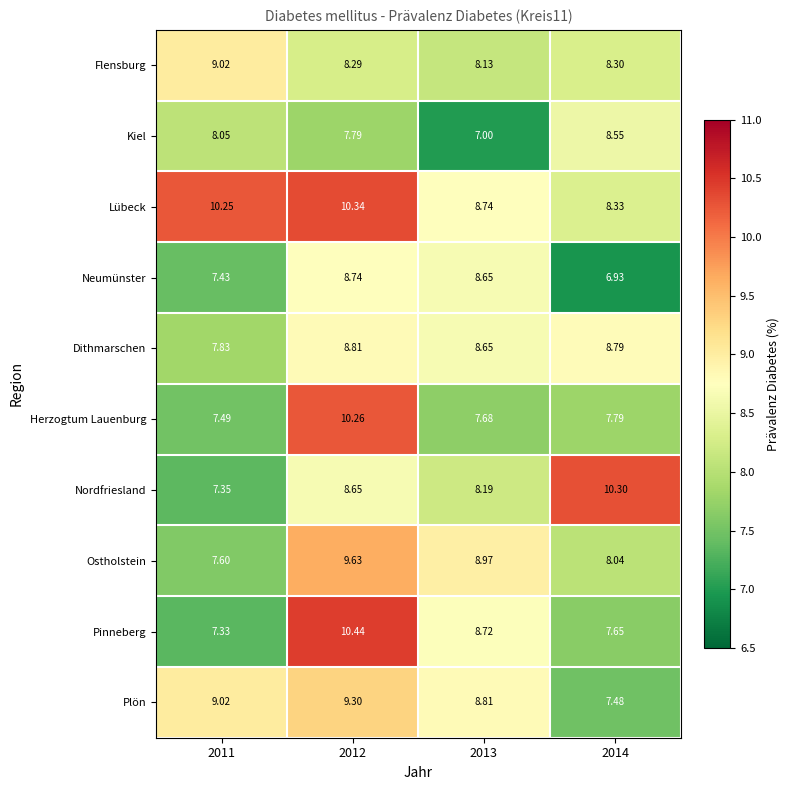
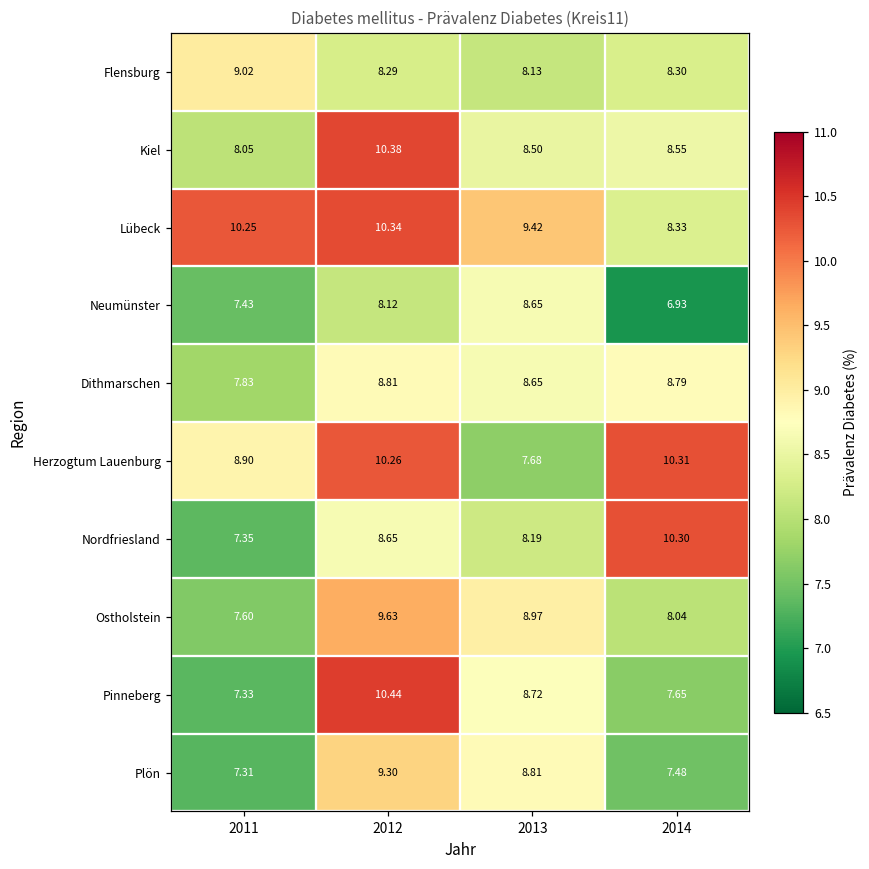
  {
    "Flensburg": {
      "2011": 9.02,
      "2012": 8.29,
      "2013": 8.13,
      "2014": 8.30
    },
    "Kiel": {
      "2011": 8.05,
-     "2012": 7.79,
-     "2013": 7.00,
+     "2012": 10.38,
+     "2013": 8.50,
      "2014": 8.55
    },
    "Lübeck": {
      "2011": 10.25,
      "2012": 10.34,
-     "2013": 8.74,
+     "2013": 9.42,
      "2014": 8.33
    },
    "Neumünster": {
      "2011": 7.43,
-     "2012": 8.74,
+     "2012": 8.12,
      "2013": 8.65,
      "2014": 6.93
    },
    "Dithmarschen": {
      "2011": 7.83,
      "2012": 8.81,
      "2013": 8.65,
      "2014": 8.79
    },
    "Herzogtum Lauenburg": {
-     "2011": 7.49,
+     "2011": 8.90,
      "2012": 10.26,
      "2013": 7.68,
-     "2014": 7.79
+     "2014": 10.31
    },
    "Nordfriesland": {
      "2011": 7.35,
      "2012": 8.65,
      "2013": 8.19,
      "2014": 10.30
    },
    "Ostholstein": {
      "2011": 7.60,
      "2012": 9.63,
      "2013": 8.97,
      "2014": 8.04
    },
    "Pinneberg": {
      "2011": 7.33,
      "2012": 10.44,
      "2013": 8.72,
      "2014": 7.65
    },
    "Plön": {
-     "2011": 9.02,
+     "2011": 7.31,
      "2012": 9.30,
      "2013": 8.81,
      "2014": 7.48
    }
  }
